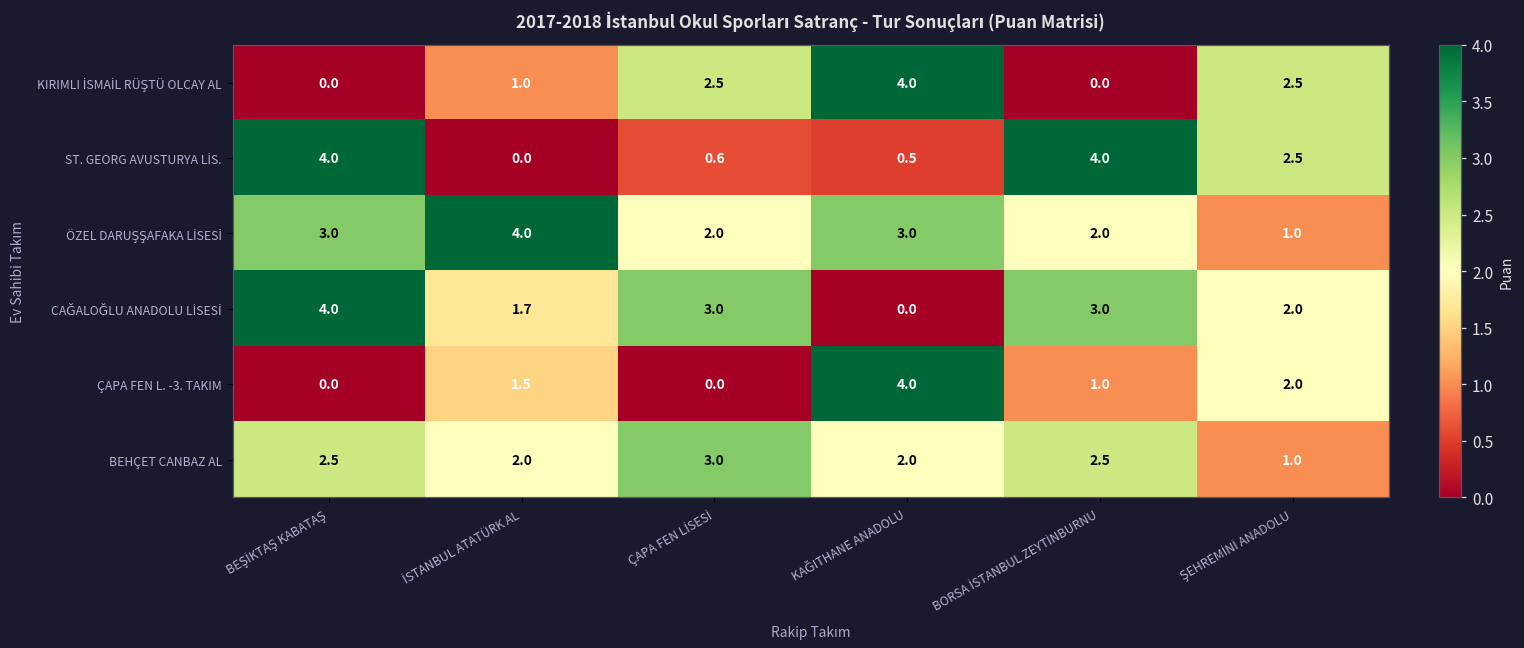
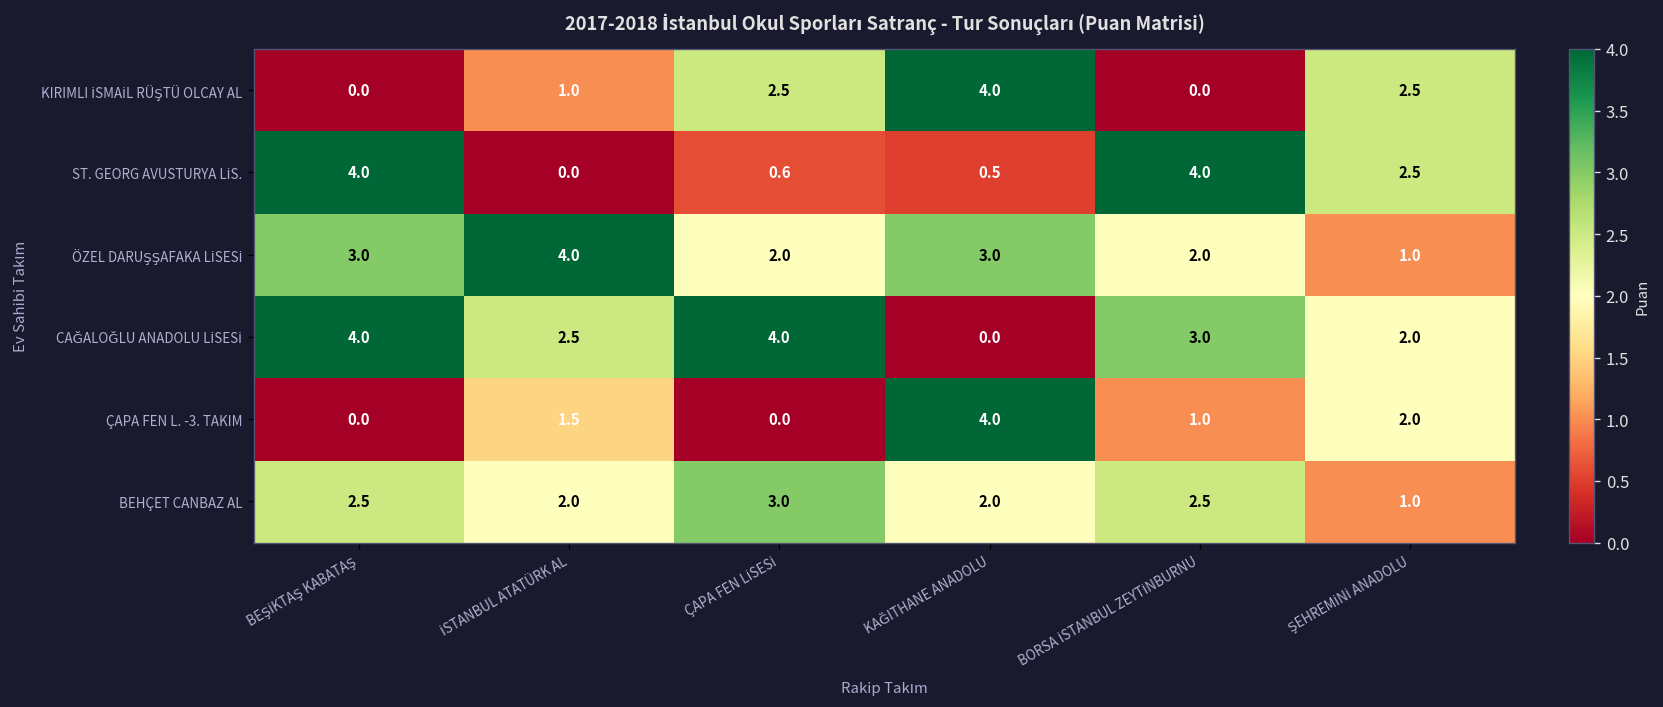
  {
    "KIRIMLI İSMAİL RÜŞTÜ OLCAY AL": {
      "BEŞİKTAŞ KABATAŞ": 0.0,
      "İSTANBUL ATATÜRK AL": 1.0,
      "ÇAPA FEN LİSESİ": 2.5,
      "KAĞITHANE ANADOLU": 4.0,
      "BORSA İSTANBUL ZEYTİNBURNU": 0.0,
      "ŞEHREMİNİ ANADOLU": 2.5
    },
    "ST. GEORG AVUSTURYA LİS.": {
      "BEŞİKTAŞ KABATAŞ": 4.0,
      "İSTANBUL ATATÜRK AL": 0.0,
      "ÇAPA FEN LİSESİ": 0.6,
      "KAĞITHANE ANADOLU": 0.5,
      "BORSA İSTANBUL ZEYTİNBURNU": 4.0,
      "ŞEHREMİNİ ANADOLU": 2.5
    },
    "ÖZEL DARUŞŞAFAKA LİSESİ": {
      "BEŞİKTAŞ KABATAŞ": 3.0,
      "İSTANBUL ATATÜRK AL": 4.0,
      "ÇAPA FEN LİSESİ": 2.0,
      "KAĞITHANE ANADOLU": 3.0,
      "BORSA İSTANBUL ZEYTİNBURNU": 2.0,
      "ŞEHREMİNİ ANADOLU": 1.0
    },
    "CAĞALOĞLU ANADOLU LİSESİ": {
      "BEŞİKTAŞ KABATAŞ": 4.0,
-     "İSTANBUL ATATÜRK AL": 1.7,
-     "ÇAPA FEN LİSESİ": 3.0,
+     "İSTANBUL ATATÜRK AL": 2.5,
+     "ÇAPA FEN LİSESİ": 4.0,
      "KAĞITHANE ANADOLU": 0.0,
      "BORSA İSTANBUL ZEYTİNBURNU": 3.0,
      "ŞEHREMİNİ ANADOLU": 2.0
    },
    "ÇAPA FEN L. -3. TAKIM": {
      "BEŞİKTAŞ KABATAŞ": 0.0,
      "İSTANBUL ATATÜRK AL": 1.5,
      "ÇAPA FEN LİSESİ": 0.0,
      "KAĞITHANE ANADOLU": 4.0,
      "BORSA İSTANBUL ZEYTİNBURNU": 1.0,
      "ŞEHREMİNİ ANADOLU": 2.0
    },
    "BEHÇET CANBAZ AL": {
      "BEŞİKTAŞ KABATAŞ": 2.5,
      "İSTANBUL ATATÜRK AL": 2.0,
      "ÇAPA FEN LİSESİ": 3.0,
      "KAĞITHANE ANADOLU": 2.0,
      "BORSA İSTANBUL ZEYTİNBURNU": 2.5,
      "ŞEHREMİNİ ANADOLU": 1.0
    }
  }
